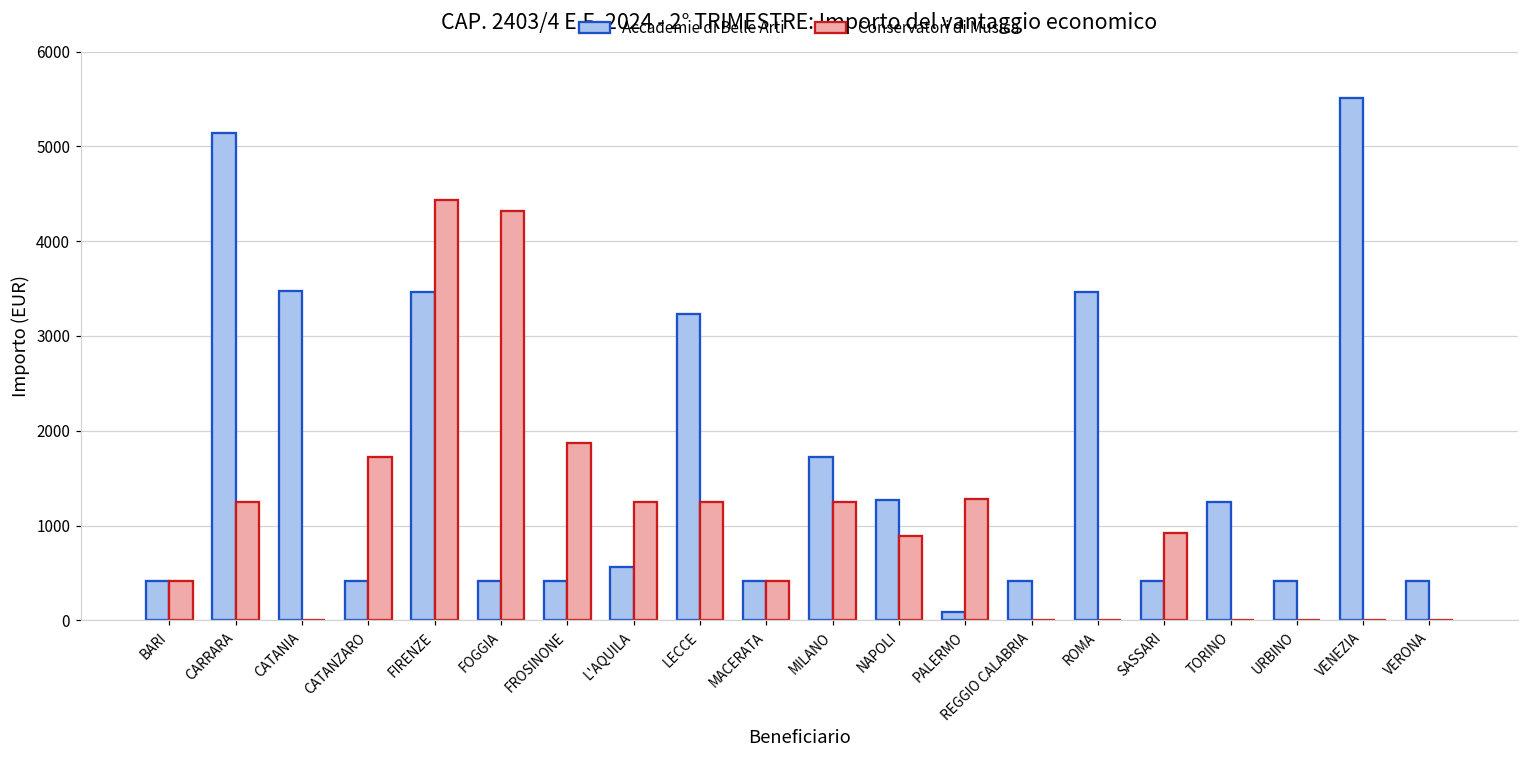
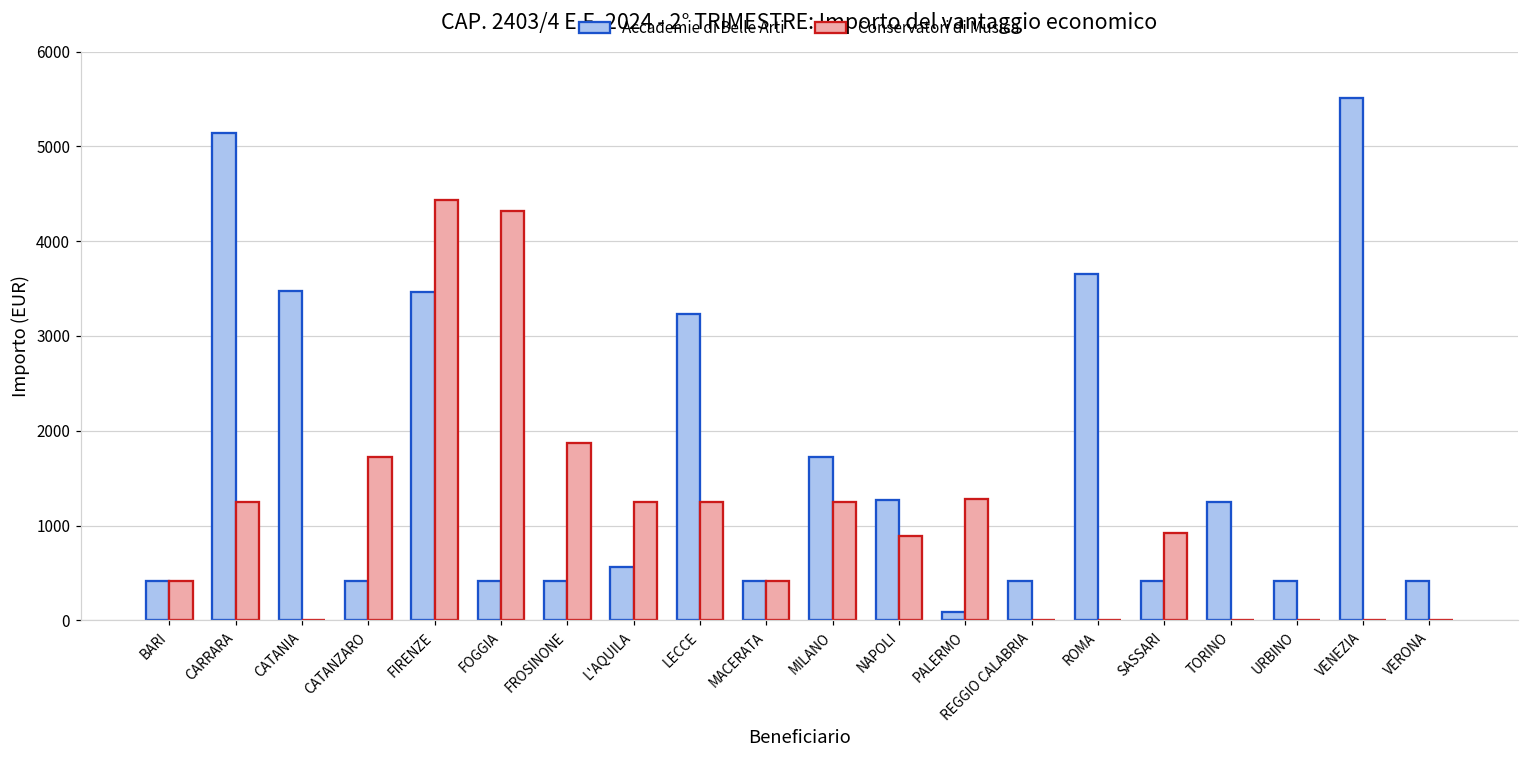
  {
    "Accademie di Belle Arti": {
      "BARI": 400,
      "CARRARA": 5100,
      "CATANIA": 3500,
      "CATANZARO": 400,
      "FIRENZE": 3500,
      "FOGGIA": 400,
      "FROSINONE": 400,
      "L'AQUILA": 600,
      "LECCE": 3200,
      "MACERATA": 400,
      "MILANO": 1700,
      "NAPOLI": 1300,
      "PALERMO": 100,
      "REGGIO CALABRIA": 400,
-     "ROMA": 3500,
+     "ROMA": 3700,
      "SASSARI": 400,
      "TORINO": 1200,
      "URBINO": 400,
      "VENEZIA": 5500,
      "VERONA": 400
    },
    "Conservatori di Musica": {
      "BARI": 400,
      "CARRARA": 1200,
      "CATANIA": 0,
      "CATANZARO": 1700,
      "FIRENZE": 4400,
      "FOGGIA": 4300,
      "FROSINONE": 1900,
      "L'AQUILA": 1200,
      "LECCE": 1200,
      "MACERATA": 400,
      "MILANO": 1200,
      "NAPOLI": 900,
      "PALERMO": 1300,
      "REGGIO CALABRIA": 0,
      "ROMA": 0,
      "SASSARI": 900,
      "TORINO": 0,
      "URBINO": 0,
      "VENEZIA": 0,
      "VERONA": 0
    }
  }
